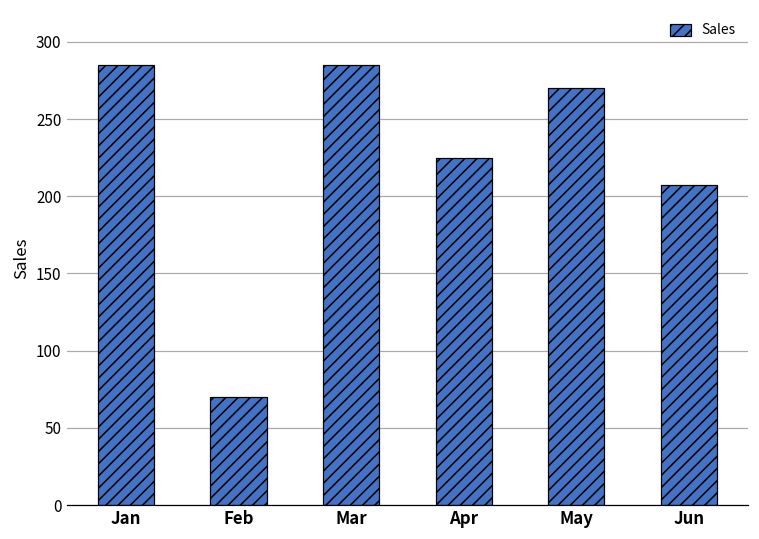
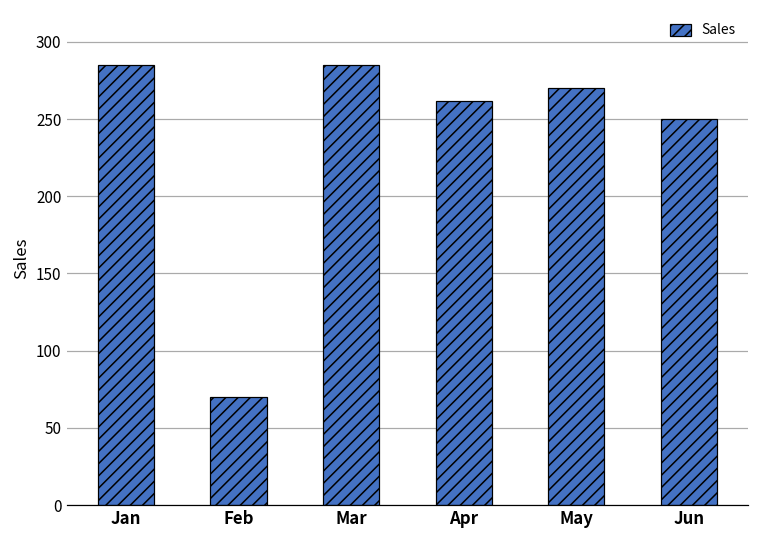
  {
    "Jan": 285,
    "Feb": 70,
    "Mar": 285,
-   "Apr": 225,
+   "Apr": 262,
    "May": 270,
-   "Jun": 207
+   "Jun": 250
  }
